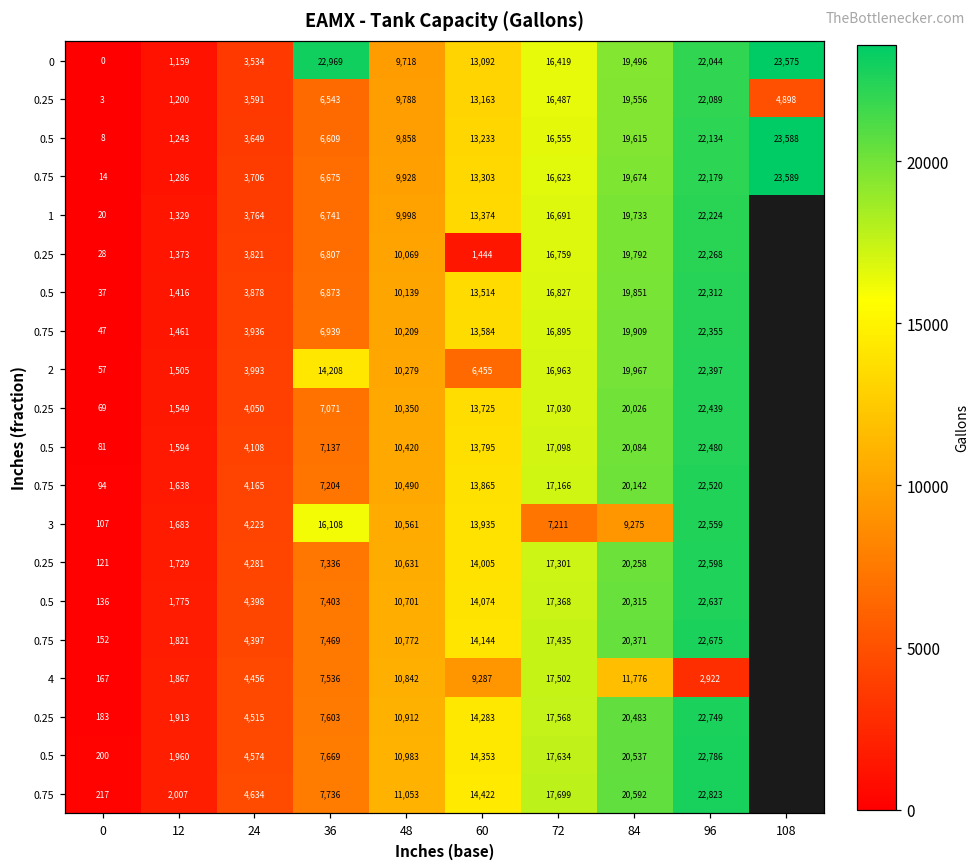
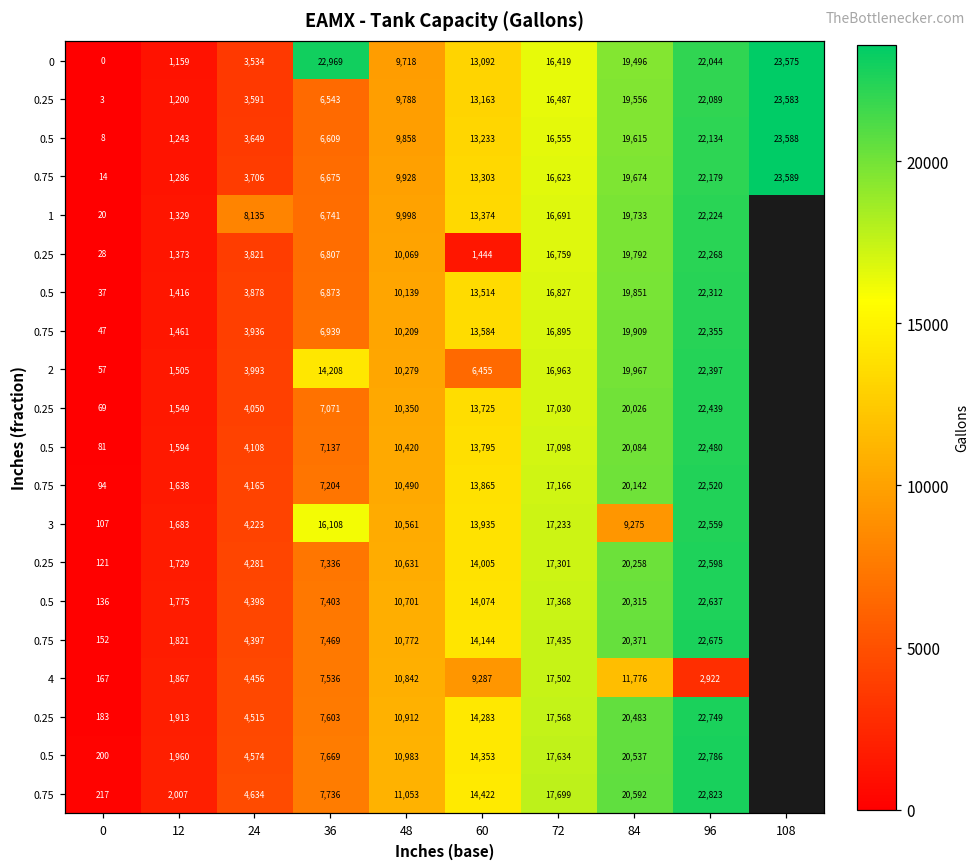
  {
    "0": {
      "0": "0",
      "12": "1,159",
      "24": "3,534",
      "36": "22,969",
      "48": "9,718",
      "60": "13,092",
      "72": "16,419",
      "84": "19,496",
      "96": "22,044",
      "108": "23,575"
    },
    "0.25": {
-     "108": "4,898"
+     "108": "23,583"
    },
    "0.5": {
      "108": "23,588"
    },
    "0.75": {
      "108": "23,589"
    },
    "1": {
      "0": "20",
      "12": "1,329",
-     "24": "3,764",
+     "24": "8,135",
      "36": "6,741",
      "48": "9,998",
      "60": "13,374",
      "72": "16,691",
      "84": "19,733",
      "96": "22,224"
    },
    "2": {
      "0": "57",
      "12": "1,505",
      "24": "3,993",
      "36": "14,208",
      "48": "10,279",
      "60": "6,455",
      "72": "16,963",
      "84": "19,967",
      "96": "22,397"
    },
    "3": {
      "0": "107",
      "12": "1,683",
      "24": "4,223",
      "36": "16,108",
      "48": "10,561",
      "60": "13,935",
-     "72": "7,211",
+     "72": "17,233",
      "84": "9,275",
      "96": "22,559"
    },
    "4": {
      "0": "167",
      "12": "1,867",
      "24": "4,456",
      "36": "7,536",
      "48": "10,842",
      "60": "9,287",
      "72": "17,502",
      "84": "11,776",
      "96": "2,922"
    }
  }
